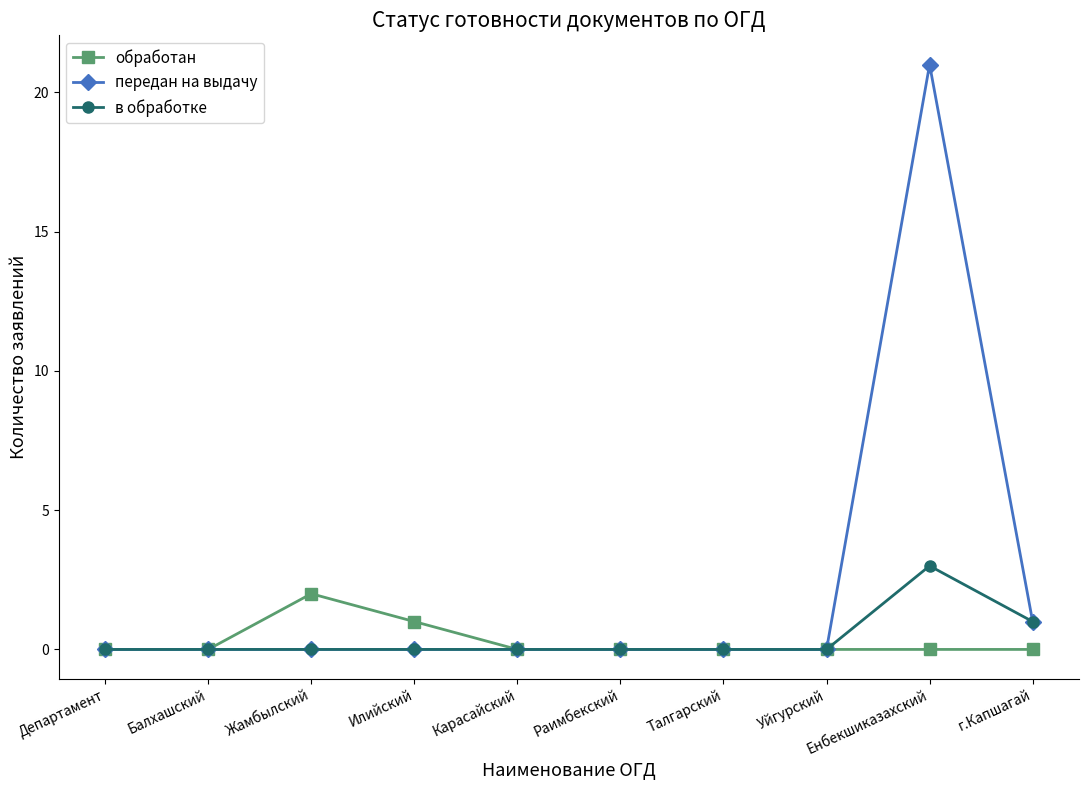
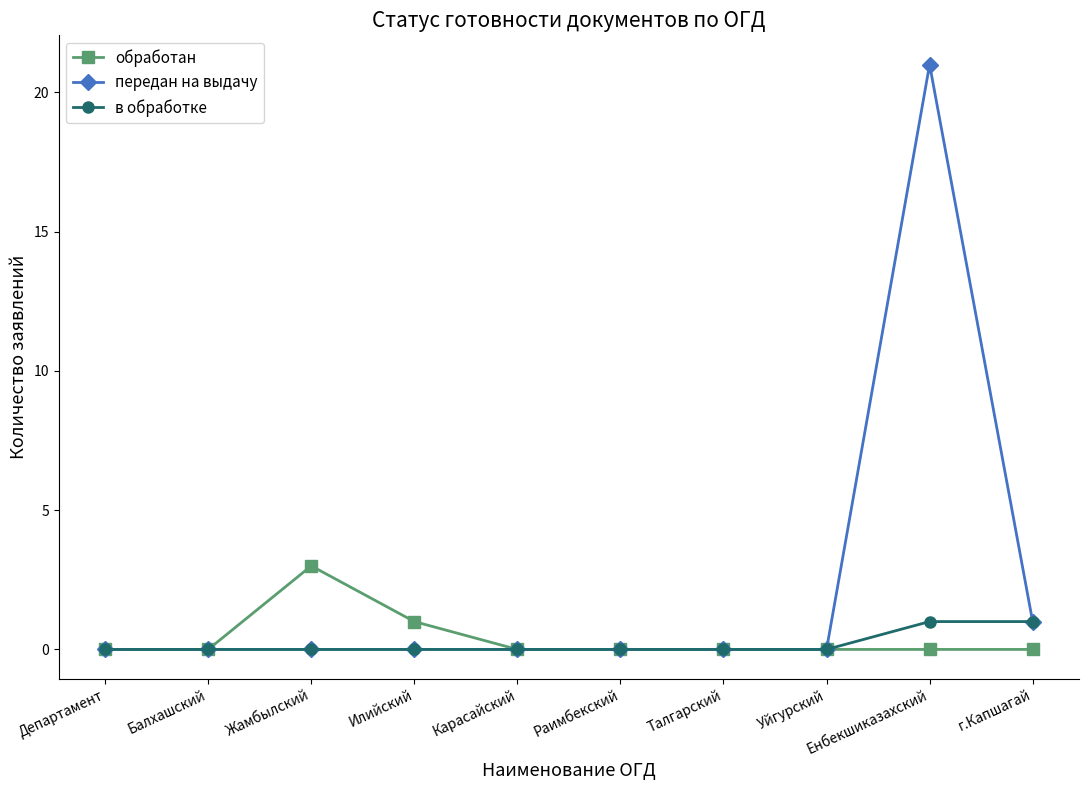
  {
    "обработан": {
-     "Жамбылский": 2,
+     "Жамбылский": 3,
      "Илийский": 1,
      "Енбекшиказахский": 0,
      "г.Капшагай": 0
    },
    "передан на выдачу": {
      "Енбекшиказахский": 21
    },
    "в обработке": {
-     "Енбекшиказахский": 3
+     "Енбекшиказахский": 1
    }
  }
